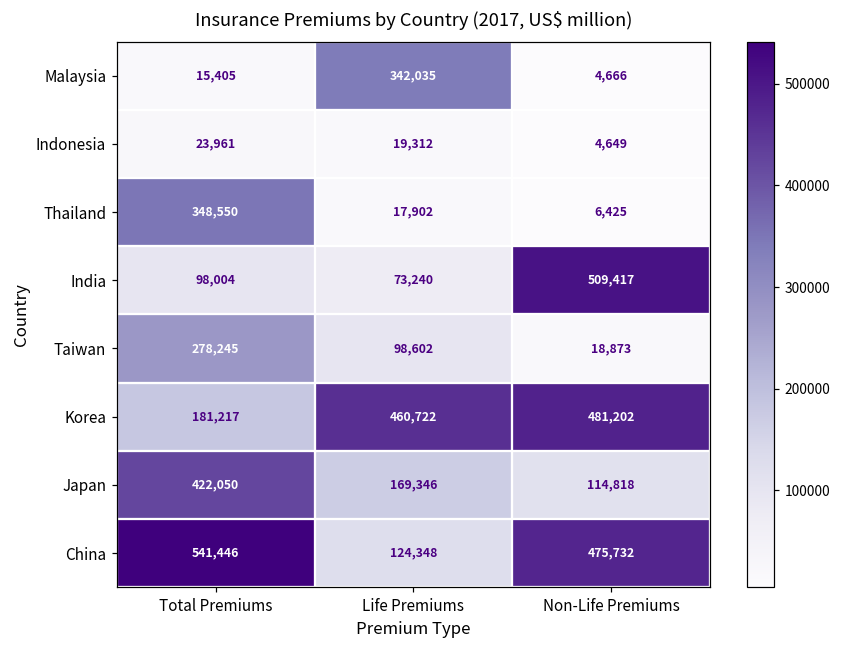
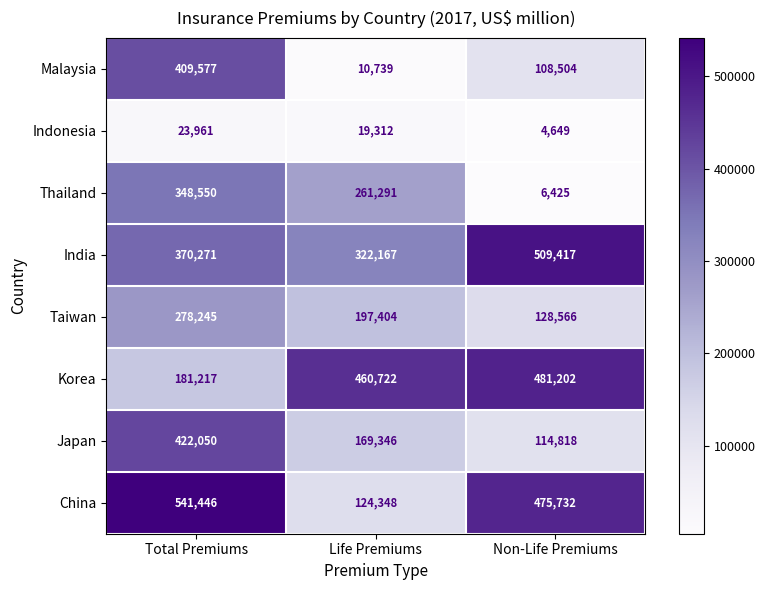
  {
    "Malaysia": {
-     "Total Premiums": "15,405",
-     "Life Premiums": "342,035",
-     "Non-Life Premiums": "4,666"
+     "Total Premiums": "409,577",
+     "Life Premiums": "10,739",
+     "Non-Life Premiums": "108,504"
    },
    "Indonesia": {
      "Total Premiums": "23,961",
      "Life Premiums": "19,312",
      "Non-Life Premiums": "4,649"
    },
    "Thailand": {
      "Total Premiums": "348,550",
-     "Life Premiums": "17,902",
+     "Life Premiums": "261,291",
      "Non-Life Premiums": "6,425"
    },
    "India": {
-     "Total Premiums": "98,004",
-     "Life Premiums": "73,240",
+     "Total Premiums": "370,271",
+     "Life Premiums": "322,167",
      "Non-Life Premiums": "509,417"
    },
    "Taiwan": {
      "Total Premiums": "278,245",
-     "Life Premiums": "98,602",
-     "Non-Life Premiums": "18,873"
+     "Life Premiums": "197,404",
+     "Non-Life Premiums": "128,566"
    },
    "Korea": {
      "Total Premiums": "181,217",
      "Life Premiums": "460,722",
      "Non-Life Premiums": "481,202"
    },
    "Japan": {
      "Total Premiums": "422,050",
      "Life Premiums": "169,346",
      "Non-Life Premiums": "114,818"
    },
    "China": {
      "Total Premiums": "541,446",
      "Life Premiums": "124,348",
      "Non-Life Premiums": "475,732"
    }
  }
